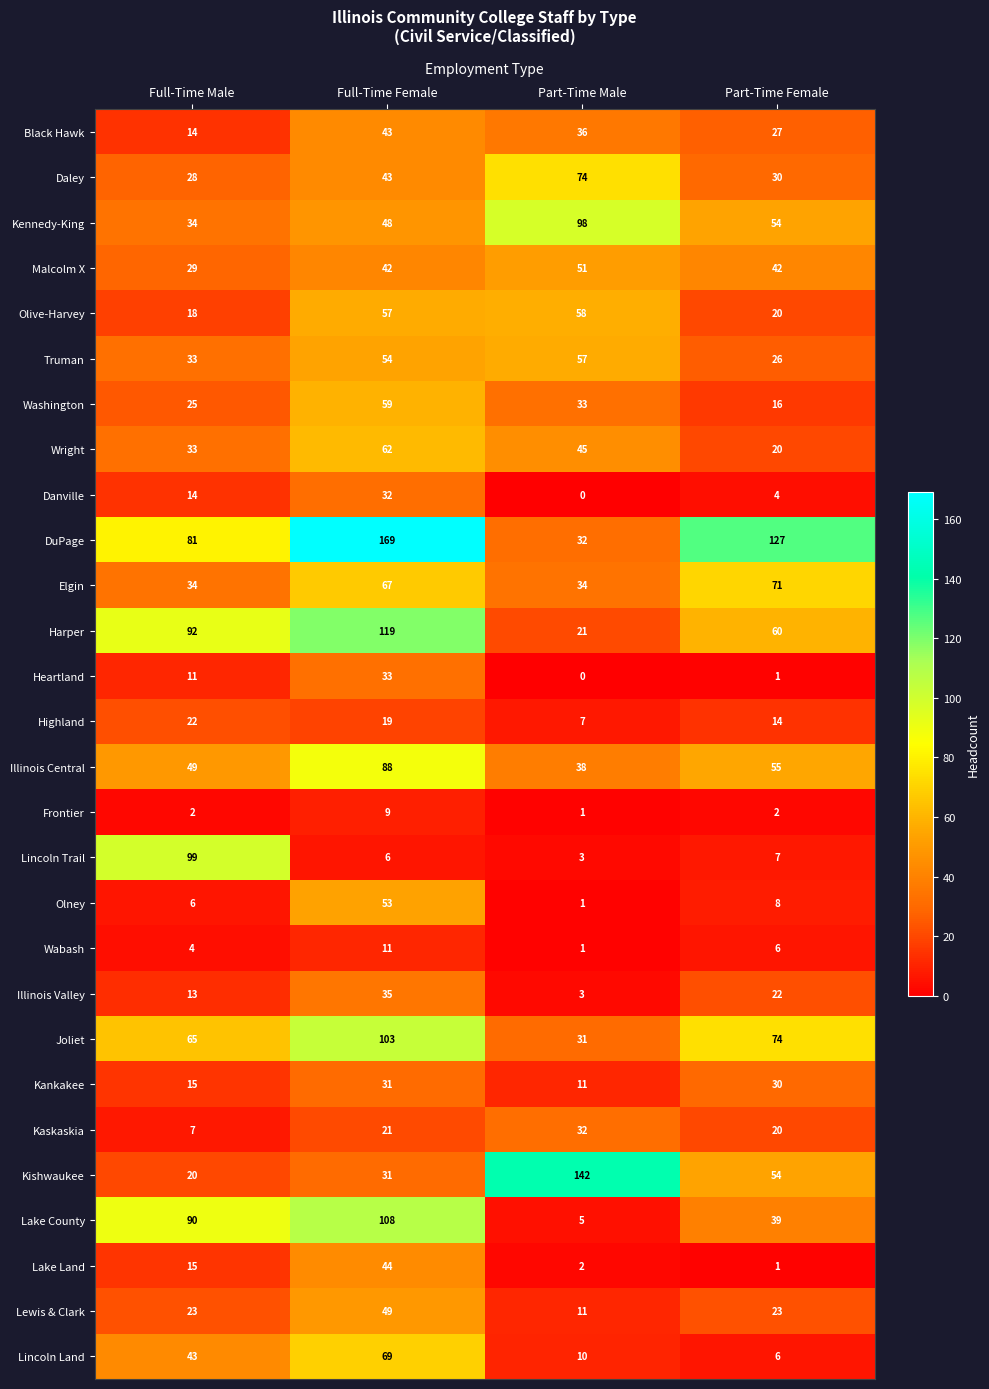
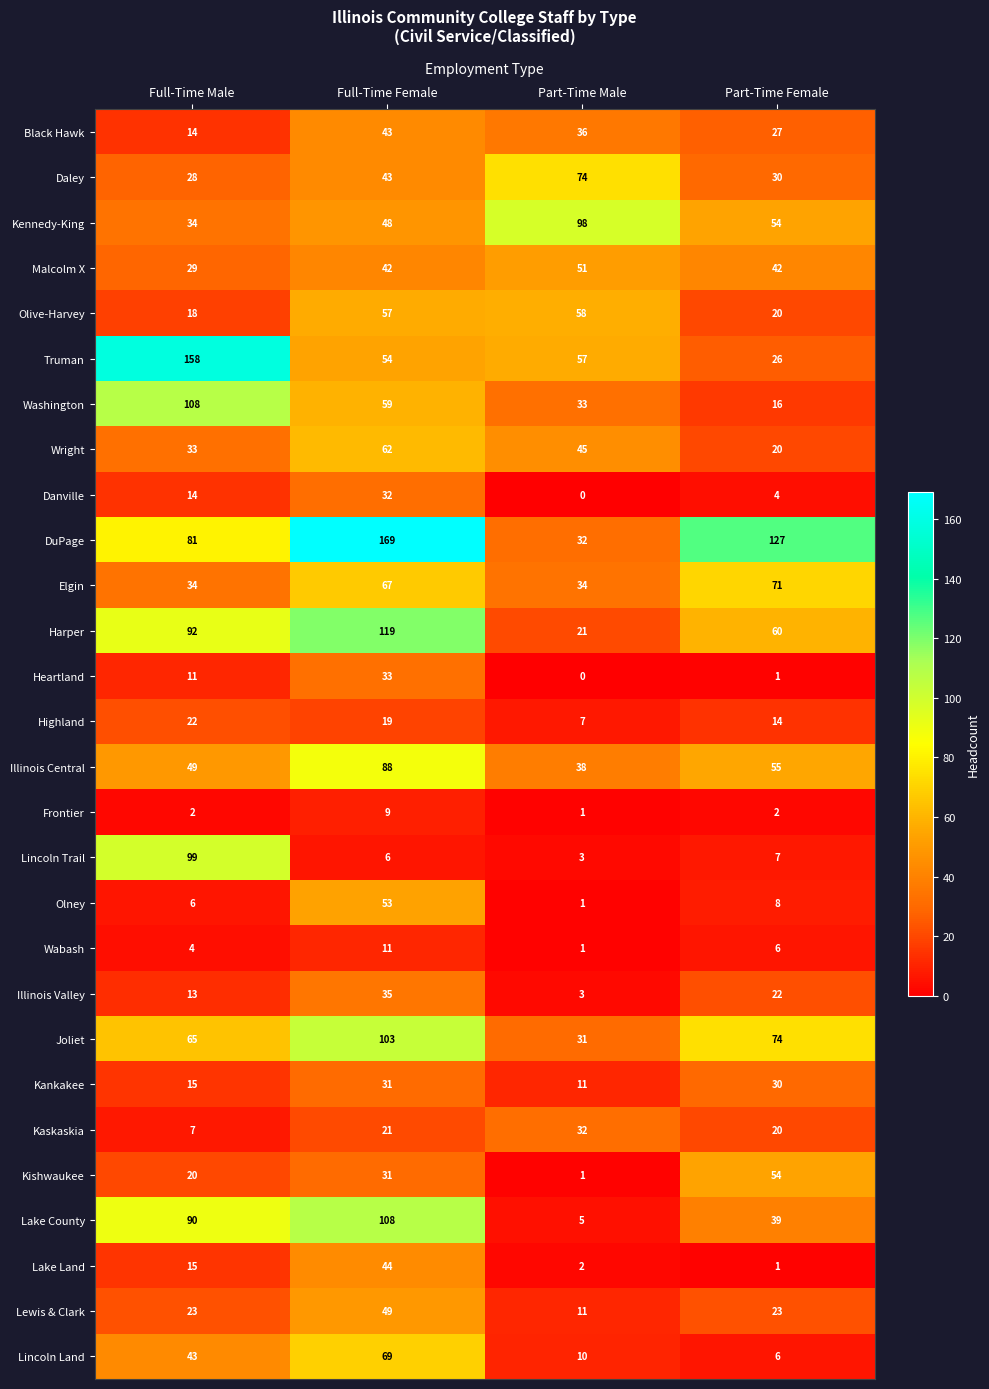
  {
    "Black Hawk": {
      "Full-Time Male": 14,
      "Full-Time Female": 43,
      "Part-Time Male": 36,
      "Part-Time Female": 27
    },
    "Daley": {
      "Full-Time Male": 28,
      "Full-Time Female": 43,
      "Part-Time Male": 74,
      "Part-Time Female": 30
    },
    "Kennedy-King": {
      "Full-Time Male": 34,
      "Full-Time Female": 48,
      "Part-Time Male": 98,
      "Part-Time Female": 54
    },
    "Malcolm X": {
      "Full-Time Male": 29,
      "Full-Time Female": 42,
      "Part-Time Male": 51,
      "Part-Time Female": 42
    },
    "Olive-Harvey": {
      "Full-Time Male": 18,
      "Full-Time Female": 57,
      "Part-Time Male": 58,
      "Part-Time Female": 20
    },
    "Truman": {
-     "Full-Time Male": 33,
+     "Full-Time Male": 158,
      "Full-Time Female": 54,
      "Part-Time Male": 57,
      "Part-Time Female": 26
    },
    "Washington": {
-     "Full-Time Male": 25,
+     "Full-Time Male": 108,
      "Full-Time Female": 59,
      "Part-Time Male": 33,
      "Part-Time Female": 16
    },
    "Wright": {
      "Full-Time Male": 33,
      "Full-Time Female": 62,
      "Part-Time Male": 45,
      "Part-Time Female": 20
    },
    "Danville": {
      "Full-Time Male": 14,
      "Full-Time Female": 32,
      "Part-Time Male": 0,
      "Part-Time Female": 4
    },
    "DuPage": {
      "Full-Time Male": 81,
      "Full-Time Female": 169,
      "Part-Time Male": 32,
      "Part-Time Female": 127
    },
    "Elgin": {
      "Full-Time Male": 34,
      "Full-Time Female": 67,
      "Part-Time Male": 34,
      "Part-Time Female": 71
    },
    "Harper": {
      "Full-Time Male": 92,
      "Full-Time Female": 119,
      "Part-Time Male": 21,
      "Part-Time Female": 60
    },
    "Heartland": {
      "Full-Time Male": 11,
      "Full-Time Female": 33,
      "Part-Time Male": 0,
      "Part-Time Female": 1
    },
    "Highland": {
      "Full-Time Male": 22,
      "Full-Time Female": 19,
      "Part-Time Male": 7,
      "Part-Time Female": 14
    },
    "Illinois Central": {
      "Full-Time Male": 49,
      "Full-Time Female": 88,
      "Part-Time Male": 38,
      "Part-Time Female": 55
    },
    "Frontier": {
      "Full-Time Male": 2,
      "Full-Time Female": 9,
      "Part-Time Male": 1,
      "Part-Time Female": 2
    },
    "Lincoln Trail": {
      "Full-Time Male": 99,
      "Full-Time Female": 6,
      "Part-Time Male": 3,
      "Part-Time Female": 7
    },
    "Olney": {
      "Full-Time Male": 6,
      "Full-Time Female": 53,
      "Part-Time Male": 1,
      "Part-Time Female": 8
    },
    "Wabash": {
      "Full-Time Male": 4,
      "Full-Time Female": 11,
      "Part-Time Male": 1,
      "Part-Time Female": 6
    },
    "Illinois Valley": {
      "Full-Time Male": 13,
      "Full-Time Female": 35,
      "Part-Time Male": 3,
      "Part-Time Female": 22
    },
    "Joliet": {
      "Full-Time Male": 65,
      "Full-Time Female": 103,
      "Part-Time Male": 31,
      "Part-Time Female": 74
    },
    "Kankakee": {
      "Full-Time Male": 15,
      "Full-Time Female": 31,
      "Part-Time Male": 11,
      "Part-Time Female": 30
    },
    "Kaskaskia": {
      "Full-Time Male": 7,
      "Full-Time Female": 21,
      "Part-Time Male": 32,
      "Part-Time Female": 20
    },
    "Kishwaukee": {
      "Full-Time Male": 20,
      "Full-Time Female": 31,
-     "Part-Time Male": 142,
+     "Part-Time Male": 1,
      "Part-Time Female": 54
    },
    "Lake County": {
      "Full-Time Male": 90,
      "Full-Time Female": 108,
      "Part-Time Male": 5,
      "Part-Time Female": 39
    },
    "Lake Land": {
      "Full-Time Male": 15,
      "Full-Time Female": 44,
      "Part-Time Male": 2,
      "Part-Time Female": 1
    },
    "Lewis & Clark": {
      "Full-Time Male": 23,
      "Full-Time Female": 49,
      "Part-Time Male": 11,
      "Part-Time Female": 23
    },
    "Lincoln Land": {
      "Full-Time Male": 43,
      "Full-Time Female": 69,
      "Part-Time Male": 10,
      "Part-Time Female": 6
    }
  }
